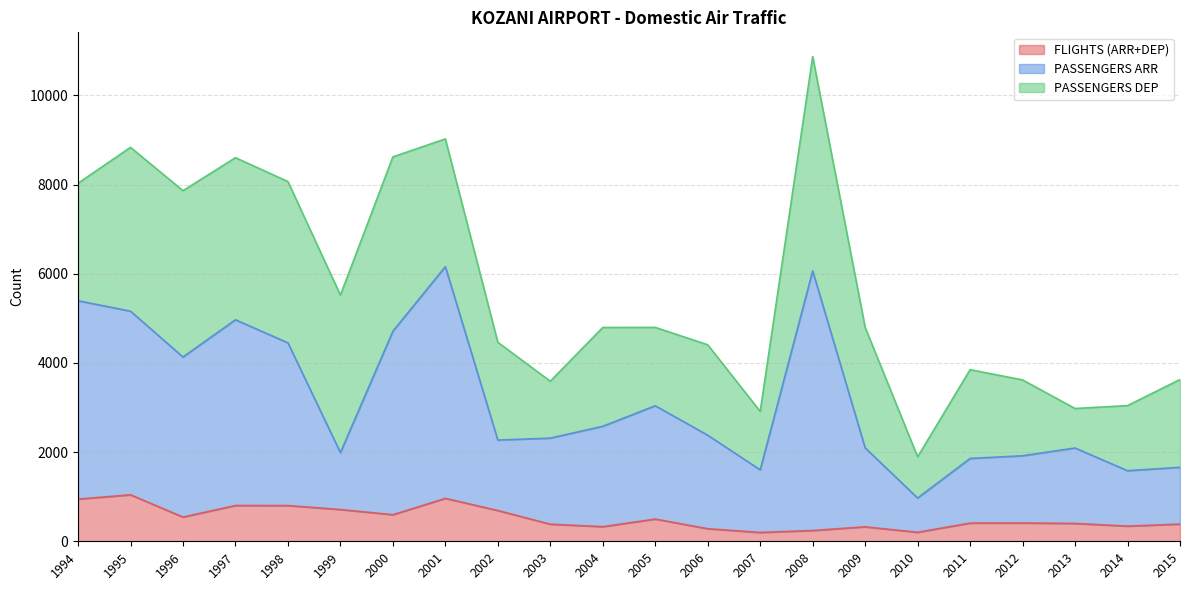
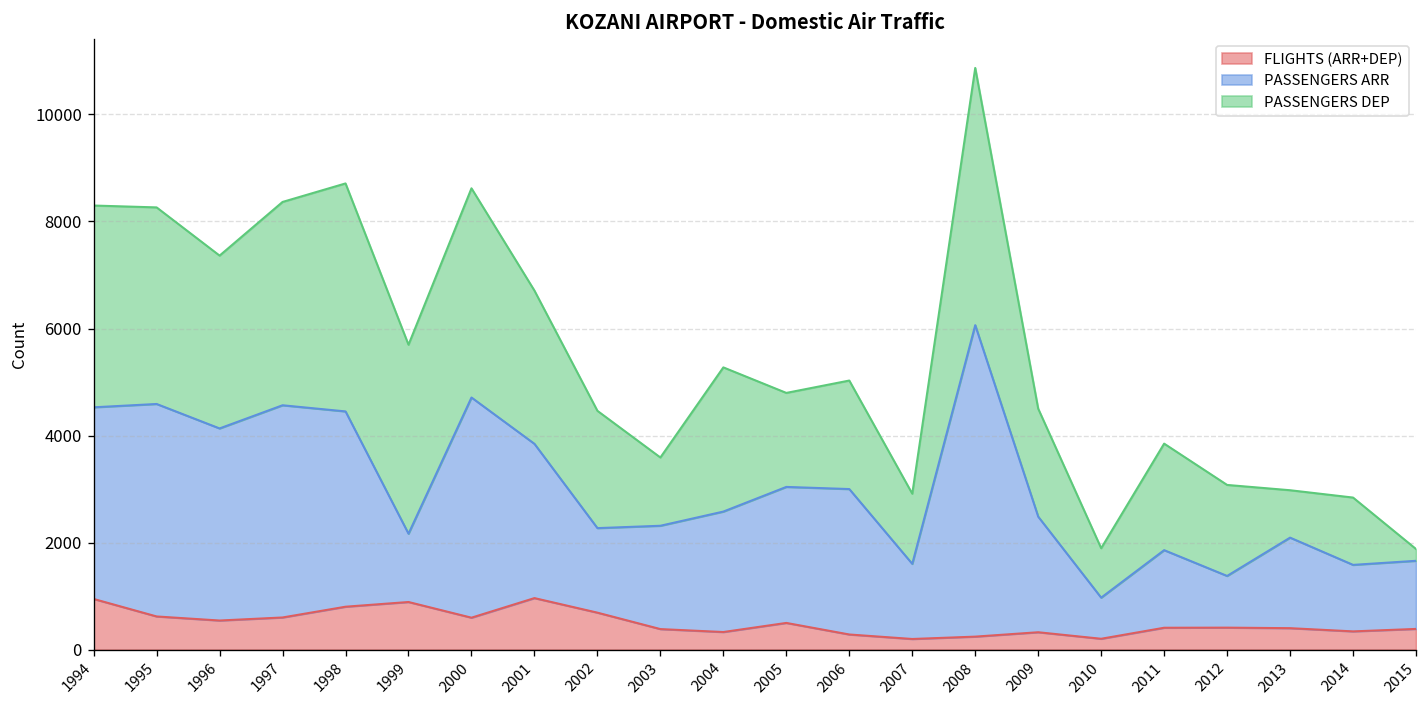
  {
    "FLIGHTS (ARR+DEP)": {
      "1994": 900,
-     "1995": 1000,
+     "1995": 600,
      "1996": 500,
-     "1997": 800,
+     "1997": 600,
      "1998": 800,
-     "1999": 700,
+     "1999": 900,
      "2000": 600,
      "2001": 1000,
      "2002": 700,
      "2003": 400,
      "2004": 300,
      "2005": 500,
      "2006": 300,
      "2007": 200,
      "2008": 200,
      "2009": 300,
      "2010": 200,
      "2011": 400,
      "2012": 400,
      "2013": 400,
      "2014": 300,
      "2015": 400
    },
    "PASSENGERS ARR": {
-     "1994": 4400,
-     "1995": 4100,
+     "1994": 3600,
+     "1995": 4000,
      "1996": 3600,
-     "1997": 4200,
+     "1997": 4000,
      "1998": 3700,
      "1999": 1300,
      "2000": 4100,
-     "2001": 5200,
+     "2001": 2900,
      "2002": 1600,
      "2003": 1900,
      "2004": 2300,
      "2005": 2500,
-     "2006": 2100,
+     "2006": 2700,
      "2007": 1400,
      "2008": 5800,
-     "2009": 1800,
+     "2009": 2200,
      "2010": 800,
      "2011": 1500,
-     "2012": 1500,
+     "2012": 1000,
      "2013": 1700,
      "2014": 1200,
      "2015": 1300
    },
    "PASSENGERS DEP": {
-     "1994": 2600,
+     "1994": 3800,
      "1995": 3700,
-     "1996": 3700,
-     "1997": 3600,
-     "1998": 3600,
+     "1996": 3200,
+     "1997": 3800,
+     "1998": 4300,
      "1999": 3500,
      "2000": 3900,
      "2001": 2900,
      "2002": 2200,
      "2003": 1300,
-     "2004": 2200,
+     "2004": 2700,
      "2005": 1800,
      "2006": 2000,
      "2007": 1300,
      "2008": 4800,
-     "2009": 2700,
+     "2009": 2000,
      "2010": 900,
      "2011": 2000,
      "2012": 1700,
      "2013": 900,
-     "2014": 1500,
-     "2015": 2000
+     "2014": 1300,
+     "2015": 200
    }
  }
